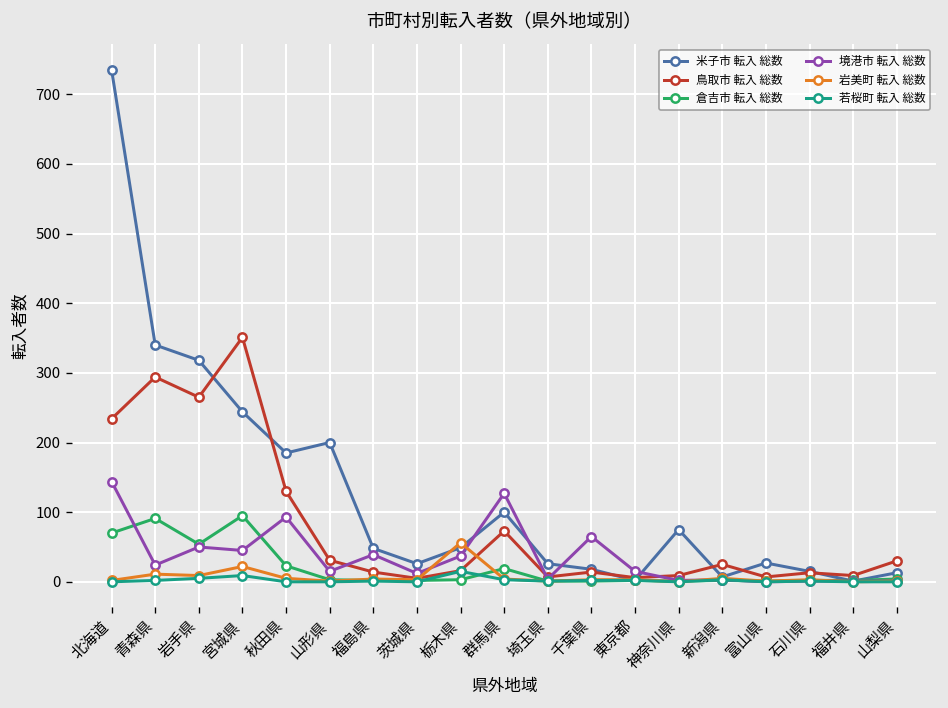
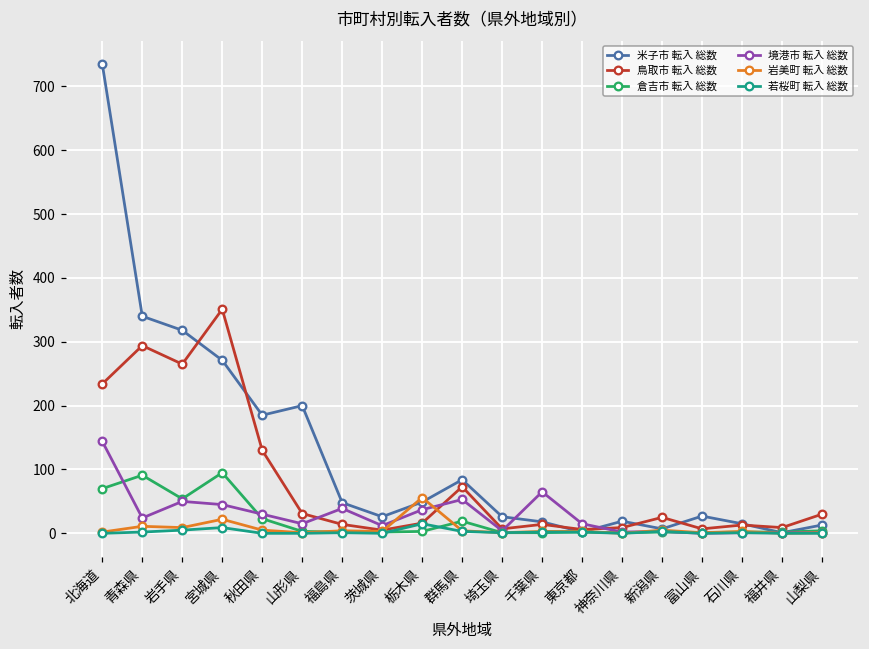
  {
    "米子市 転入 総数": {
      "北海道": 740,
      "青森県": 340,
      "岩手県": 320,
-     "宮城県": 240,
+     "宮城県": 270,
      "秋田県": 190,
      "山形県": 200,
      "福島県": 50,
      "茨城県": 30,
      "栃木県": 50,
-     "群馬県": 100,
+     "群馬県": 80,
      "埼玉県": 30,
-     "神奈川県": 80,
+     "神奈川県": 20,
      "富山県": 30,
      "山梨県": 10
    },
    "鳥取市 転入 総数": {
      "北海道": 230,
      "青森県": 290,
      "岩手県": 270,
      "宮城県": 350,
      "秋田県": 130,
      "山形県": 30,
      "福島県": 10,
      "群馬県": 70,
      "神奈川県": 10,
      "新潟県": 30,
      "富山県": 10,
      "福井県": 10,
      "山梨県": 30
    },
    "境港市 転入 総数": {
      "北海道": 140,
      "青森県": 20,
      "宮城県": 50,
-     "秋田県": 90,
+     "秋田県": 30,
      "山形県": 20,
      "福島県": 40,
      "茨城県": 10,
      "栃木県": 40,
-     "群馬県": 130,
+     "群馬県": 50,
      "千葉県": 70,
      "東京都": 20
    },
    "岩美町 転入 総数": {
      "青森県": 10,
      "宮城県": 20,
      "秋田県": 10,
      "栃木県": 60
    }
  }
